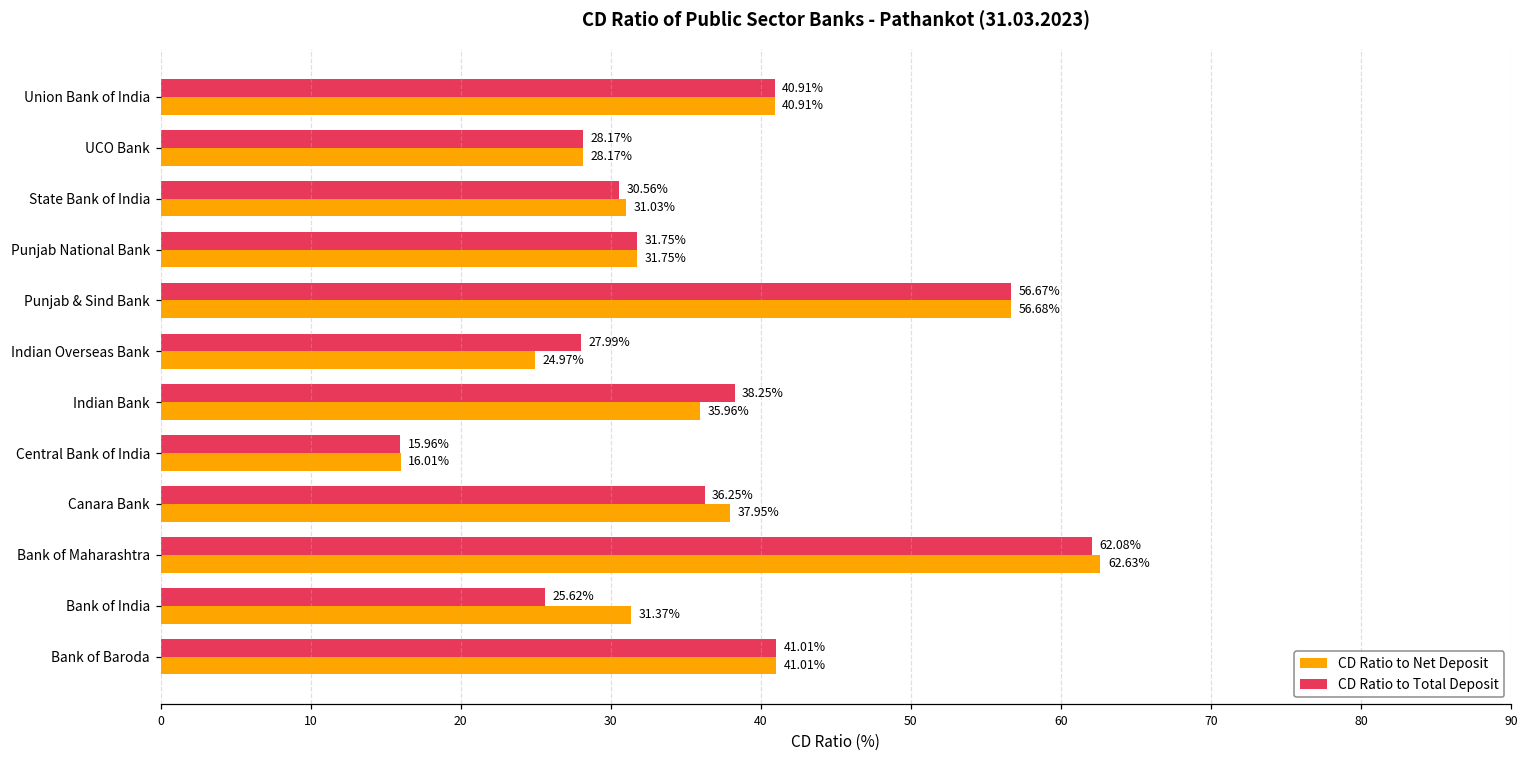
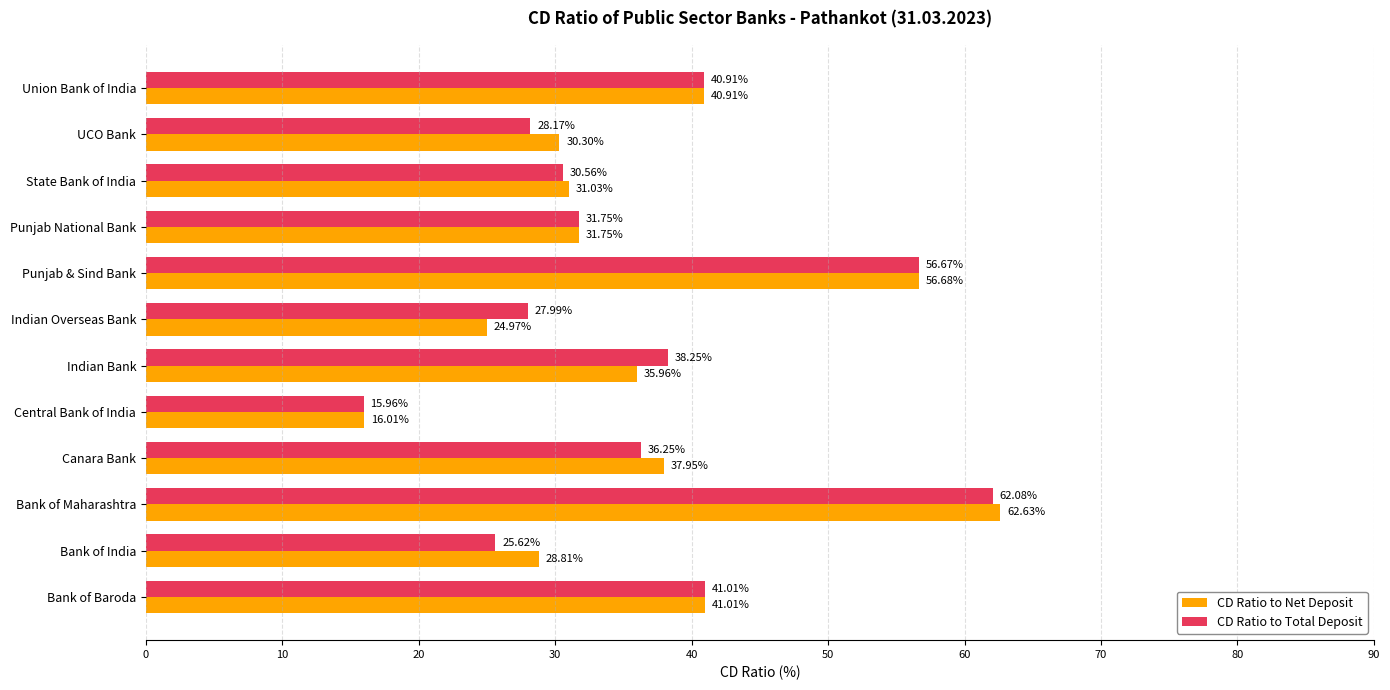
  {
    "CD Ratio to Net Deposit": {
      "Union Bank of India": "40.91%",
-     "UCO Bank": "28.17%",
+     "UCO Bank": "30.30%",
      "State Bank of India": "31.03%",
      "Punjab National Bank": "31.75%",
      "Punjab & Sind Bank": "56.68%",
      "Indian Overseas Bank": "24.97%",
      "Indian Bank": "35.96%",
      "Central Bank of India": "16.01%",
      "Canara Bank": "37.95%",
      "Bank of Maharashtra": "62.63%",
-     "Bank of India": "31.37%",
+     "Bank of India": "28.81%",
      "Bank of Baroda": "41.01%"
    },
    "CD Ratio to Total Deposit": {
      "Union Bank of India": "40.91%",
      "UCO Bank": "28.17%",
      "State Bank of India": "30.56%",
      "Punjab National Bank": "31.75%",
      "Punjab & Sind Bank": "56.67%",
      "Indian Overseas Bank": "27.99%",
      "Indian Bank": "38.25%",
      "Central Bank of India": "15.96%",
      "Canara Bank": "36.25%",
      "Bank of Maharashtra": "62.08%",
      "Bank of India": "25.62%",
      "Bank of Baroda": "41.01%"
    }
  }
